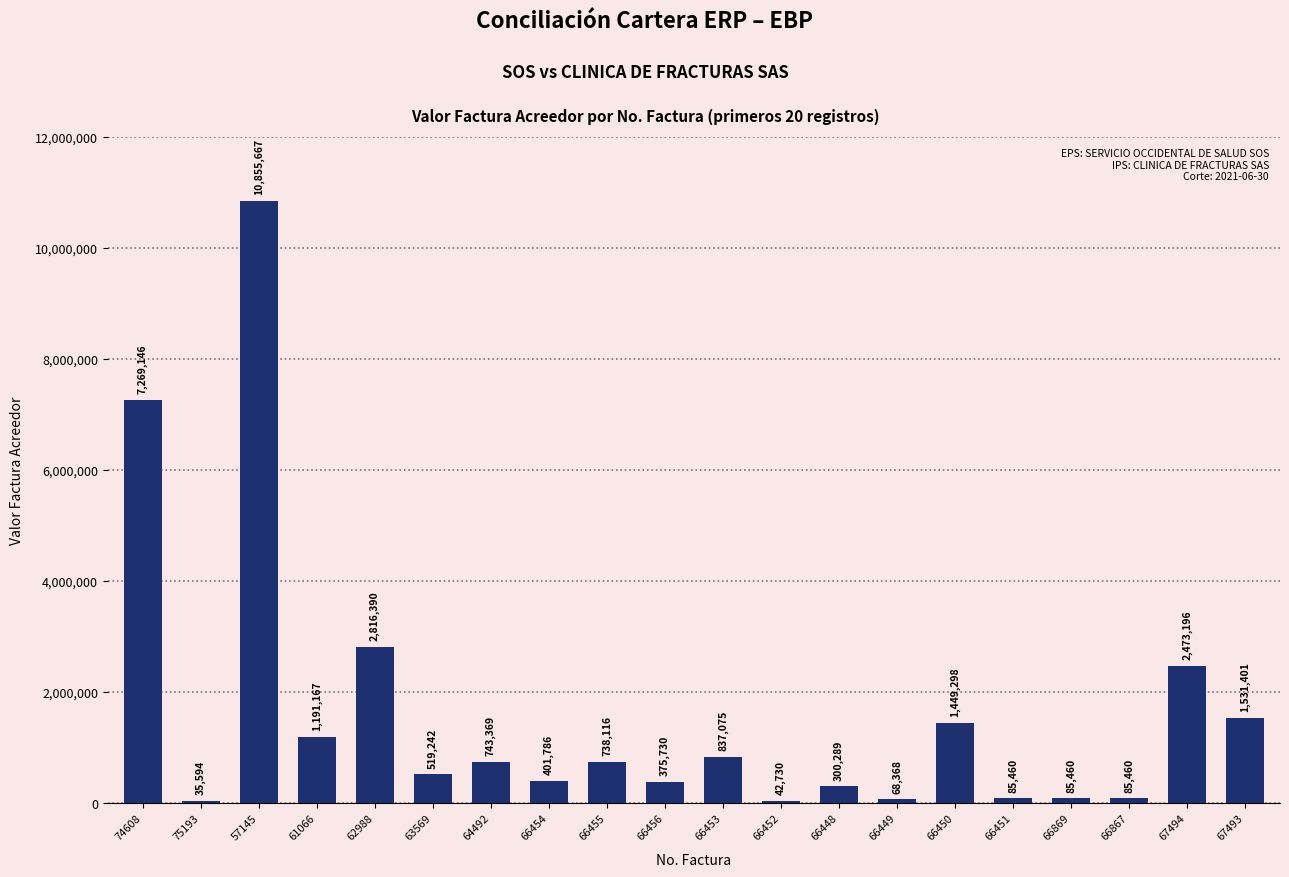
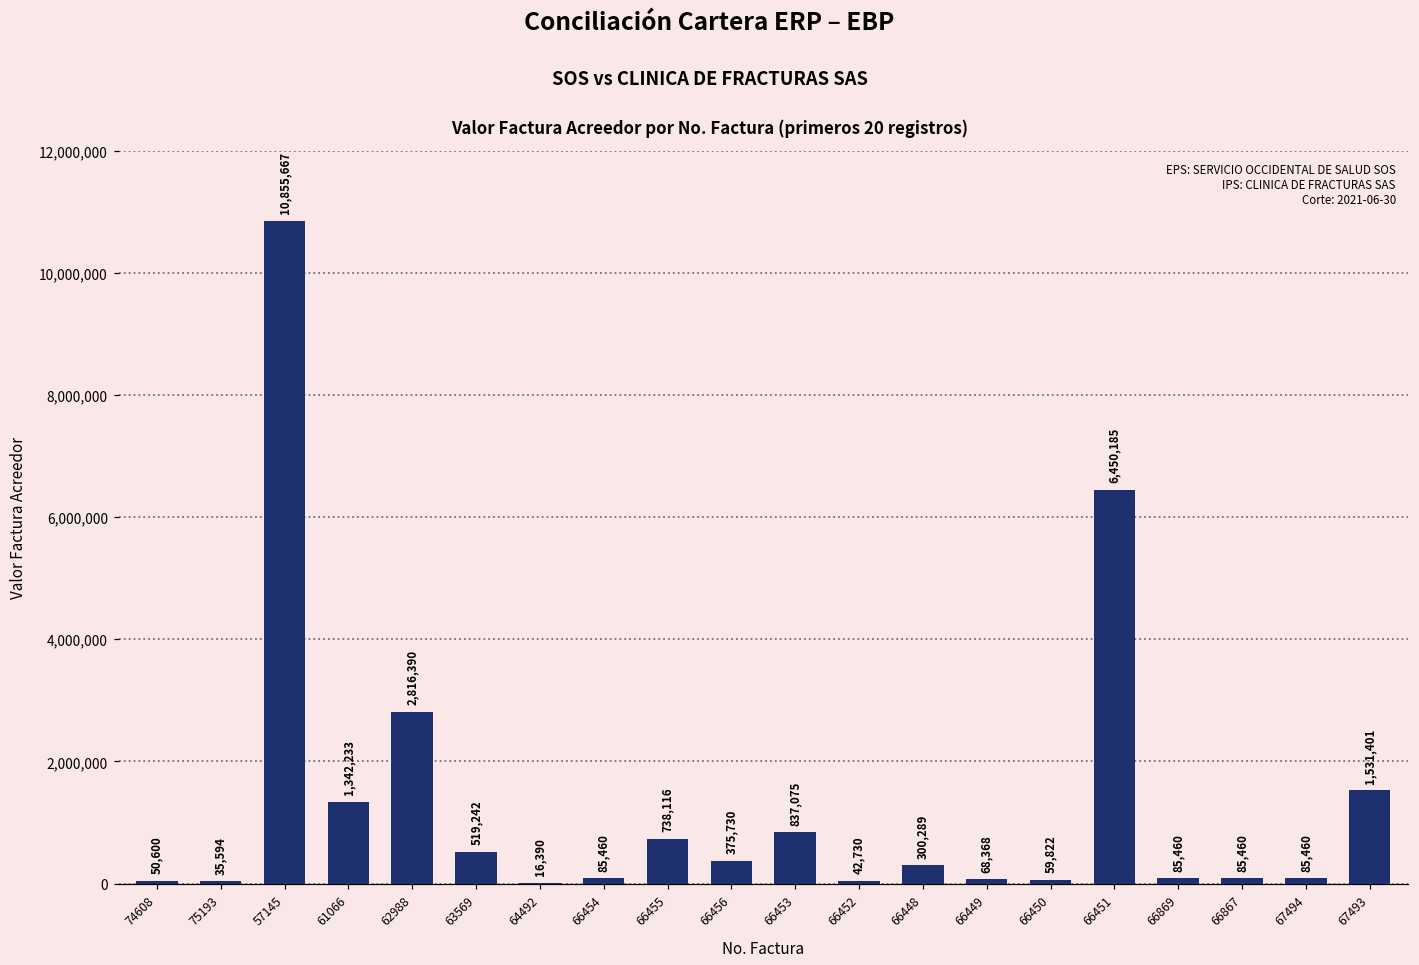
  {
-   "74608": "7,269,146",
+   "74608": "50,600",
    "75193": "35,594",
    "57145": "10,855,667",
-   "61066": "1,191,167",
+   "61066": "1,342,233",
    "62988": "2,816,390",
    "63569": "519,242",
-   "64492": "743,369",
-   "66454": "401,786",
+   "64492": "16,390",
+   "66454": "85,460",
    "66455": "738,116",
    "66456": "375,730",
    "66453": "837,075",
    "66452": "42,730",
    "66448": "300,289",
    "66449": "68,368",
-   "66450": "1,449,298",
-   "66451": "85,460",
+   "66450": "59,822",
+   "66451": "6,450,185",
    "66869": "85,460",
    "66867": "85,460",
-   "67494": "2,473,196",
+   "67494": "85,460",
    "67493": "1,531,401"
  }
